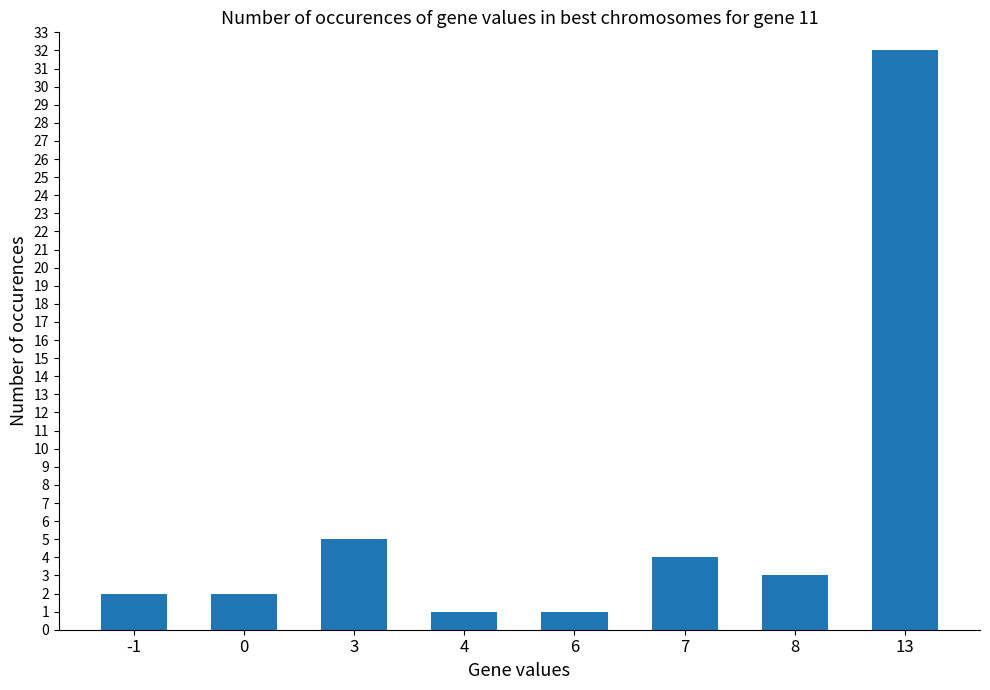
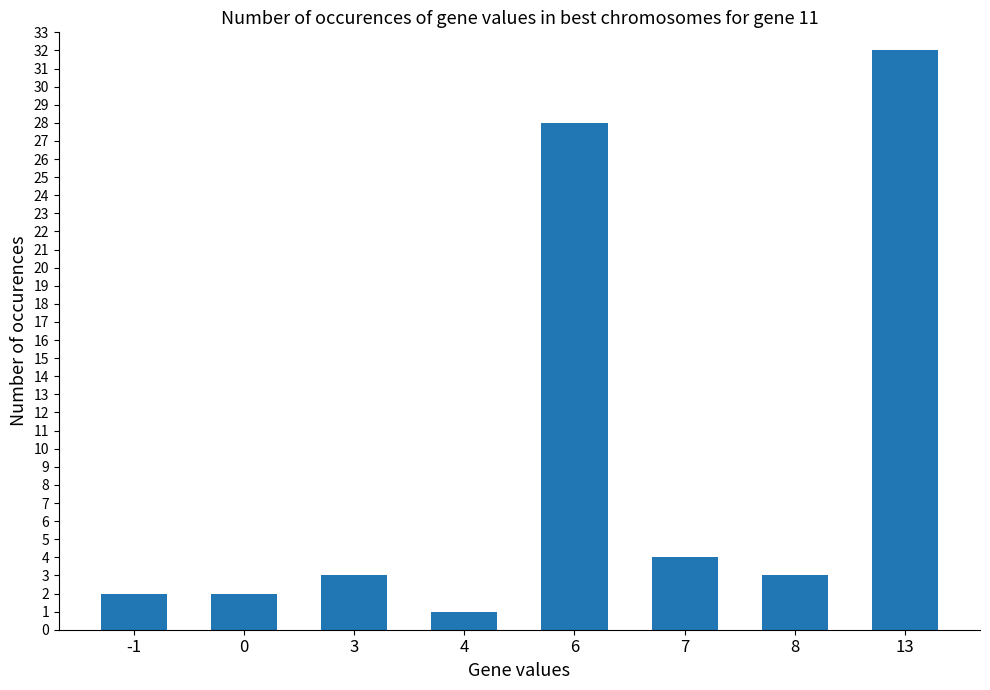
  {
    "-1": 2,
    "0": 2,
-   "3": 5,
+   "3": 3,
    "4": 1,
-   "6": 1,
+   "6": 28,
    "7": 4,
    "8": 3,
    "13": 32
  }
